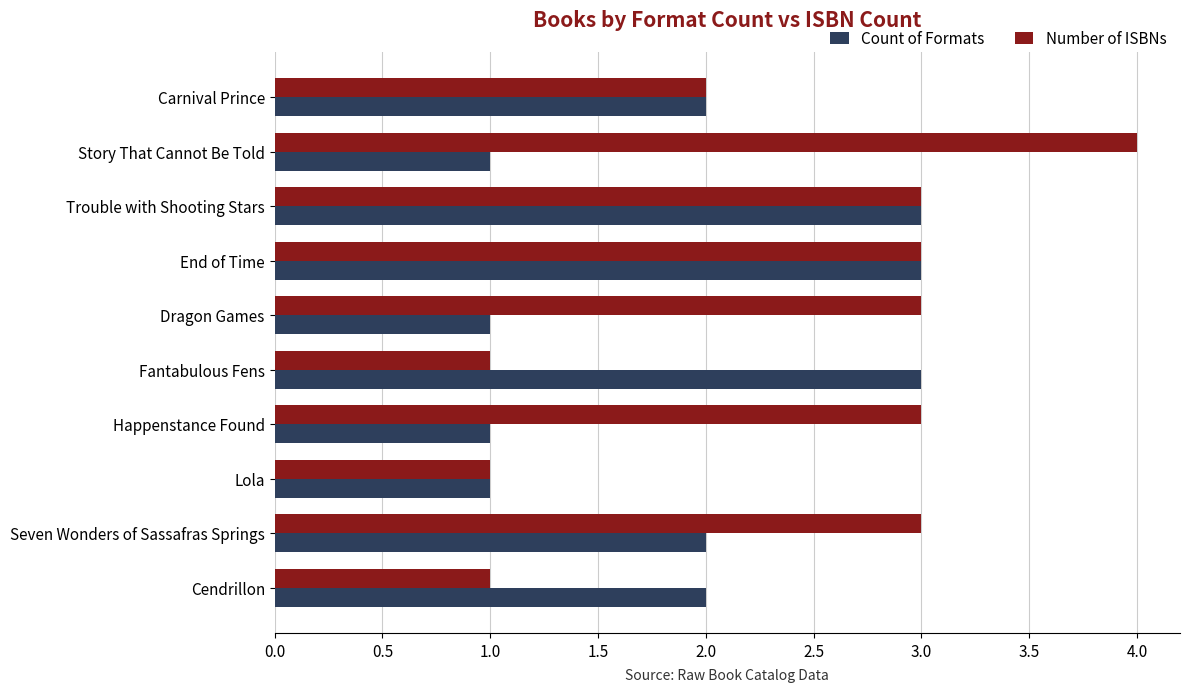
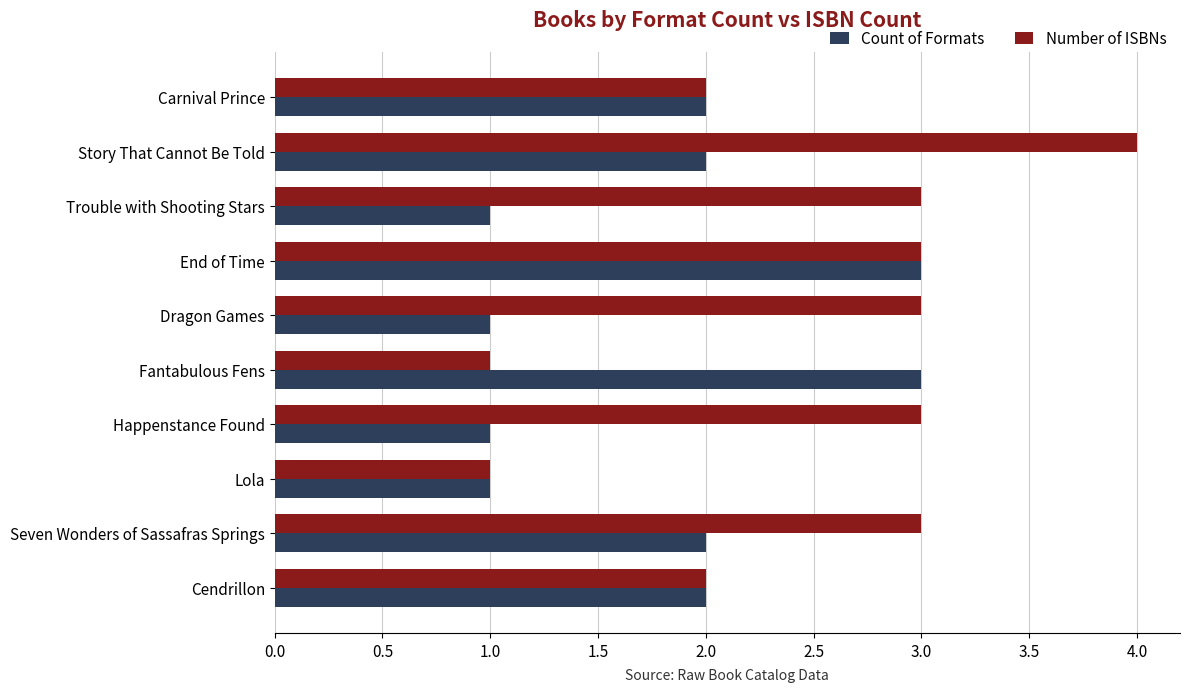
  {
    "Count of Formats": {
      "Carnival Prince": 2,
-     "Story That Cannot Be Told": 1,
-     "Trouble with Shooting Stars": 3,
+     "Story That Cannot Be Told": 2,
+     "Trouble with Shooting Stars": 1,
      "End of Time": 3,
      "Dragon Games": 1,
      "Fantabulous Fens": 3,
      "Happenstance Found": 1,
      "Lola": 1,
      "Seven Wonders of Sassafras Springs": 2,
      "Cendrillon": 2
    },
    "Number of ISBNs": {
      "Carnival Prince": 2,
      "Story That Cannot Be Told": 4,
      "Trouble with Shooting Stars": 3,
      "End of Time": 3,
      "Dragon Games": 3,
      "Fantabulous Fens": 1,
      "Happenstance Found": 3,
      "Lola": 1,
      "Seven Wonders of Sassafras Springs": 3,
-     "Cendrillon": 1
+     "Cendrillon": 2
    }
  }
